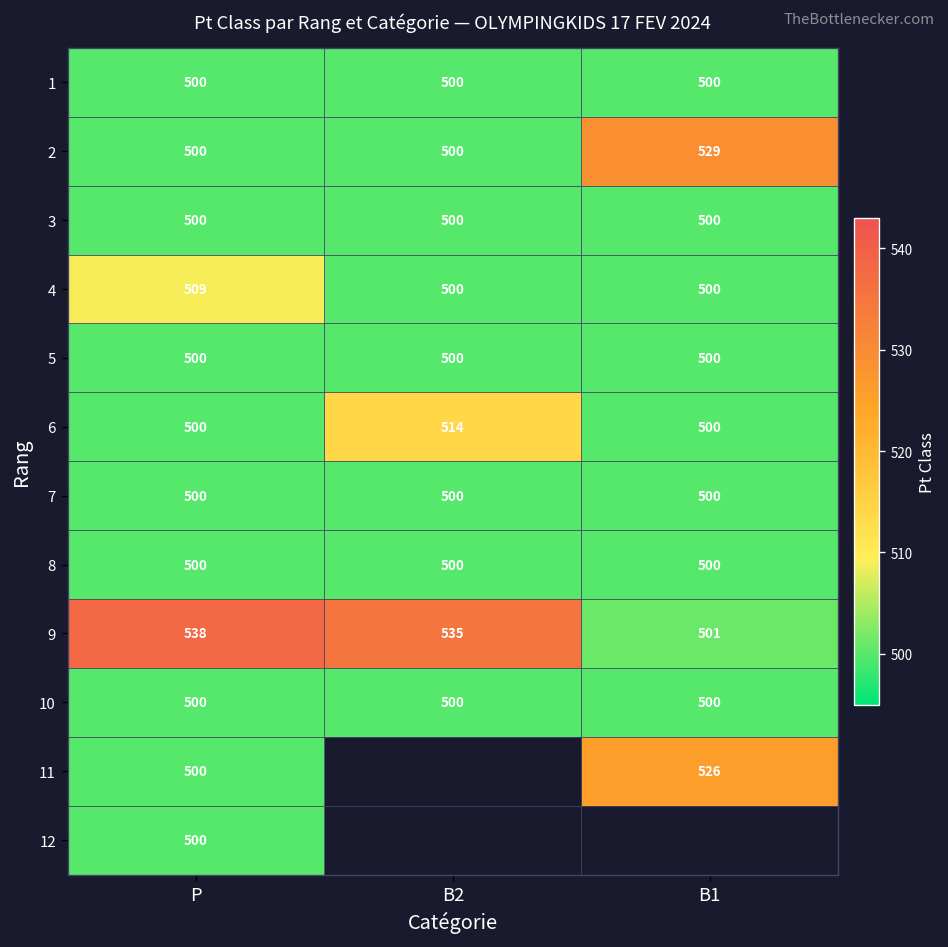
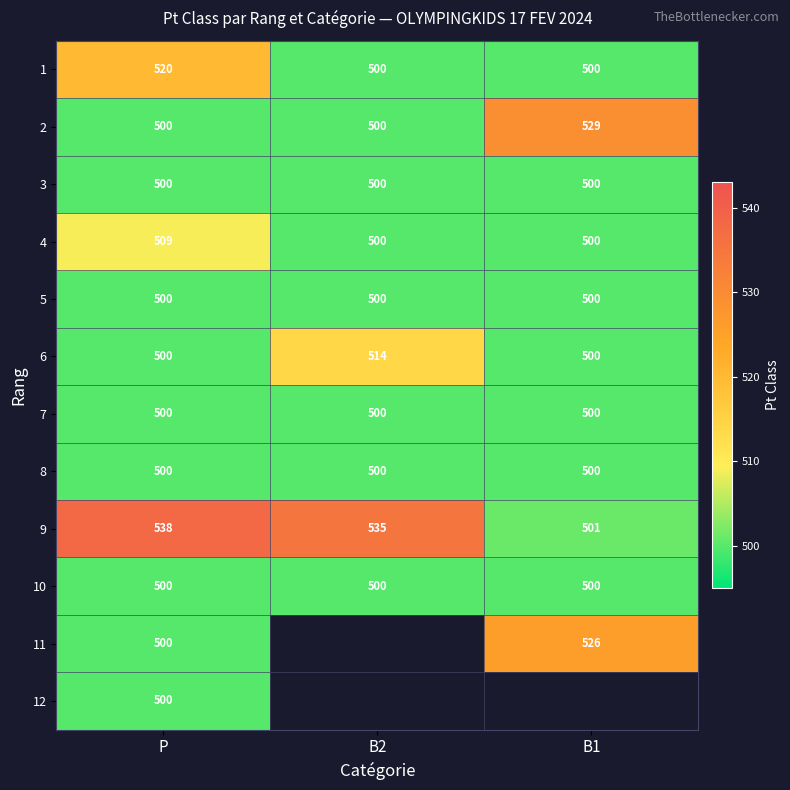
  {
    "1": {
-     "P": 500,
+     "P": 520,
      "B2": 500,
      "B1": 500
    },
    "2": {
      "P": 500,
      "B2": 500,
      "B1": 529
    },
    "3": {
      "P": 500,
      "B2": 500,
      "B1": 500
    },
    "4": {
      "P": 509,
      "B2": 500,
      "B1": 500
    },
    "5": {
      "P": 500,
      "B2": 500,
      "B1": 500
    },
    "6": {
      "P": 500,
      "B2": 514,
      "B1": 500
    },
    "7": {
      "P": 500,
      "B2": 500,
      "B1": 500
    },
    "8": {
      "P": 500,
      "B2": 500,
      "B1": 500
    },
    "9": {
      "P": 538,
      "B2": 535,
      "B1": 501
    },
    "10": {
      "P": 500,
      "B2": 500,
      "B1": 500
    },
    "11": {
      "P": 500,
      "B1": 526
    },
    "12": {
      "P": 500
    }
  }
